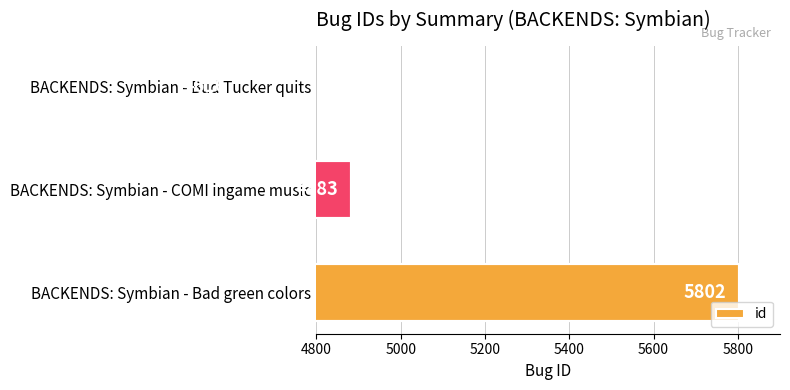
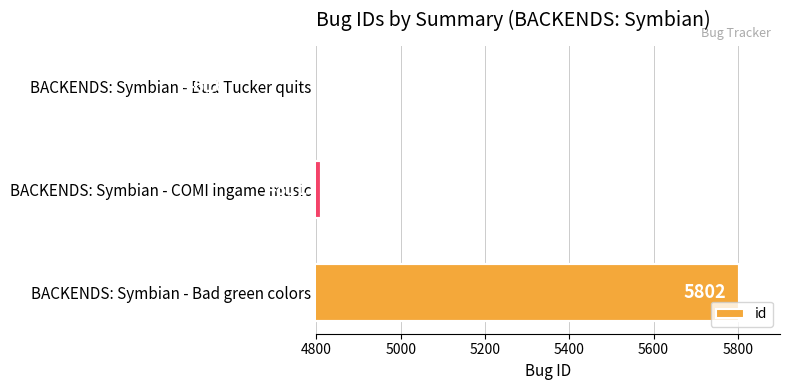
  {
-   "BACKENDS: Symbian - COMI ingame music": 4880
+   "BACKENDS: Symbian - COMI ingame music": 4810
  }
